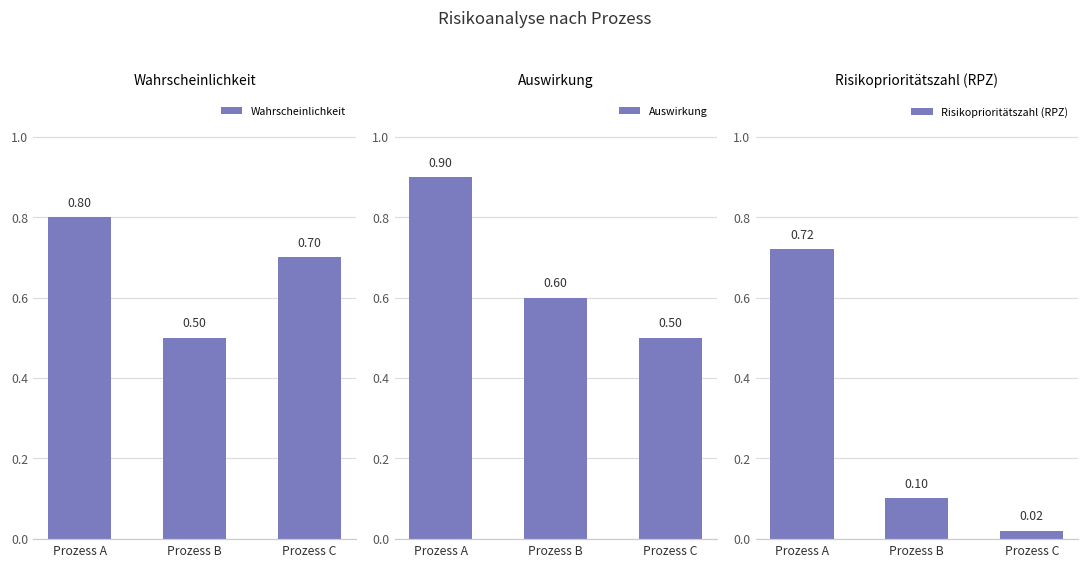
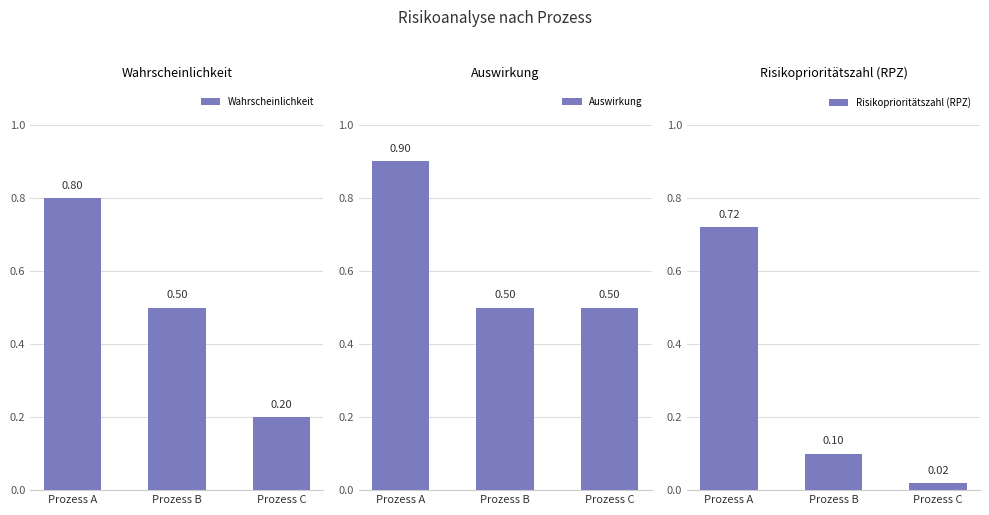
  {
    "Wahrscheinlichkeit": {
      "Prozess A": 0.80,
      "Prozess B": 0.50,
-     "Prozess C": 0.70
+     "Prozess C": 0.20
    },
    "Auswirkung": {
      "Prozess A": 0.90,
-     "Prozess B": 0.60,
+     "Prozess B": 0.50,
      "Prozess C": 0.50
    },
    "Risikoprioritätszahl (RPZ)": {
      "Prozess A": 0.72,
      "Prozess B": 0.10,
      "Prozess C": 0.02
    }
  }
